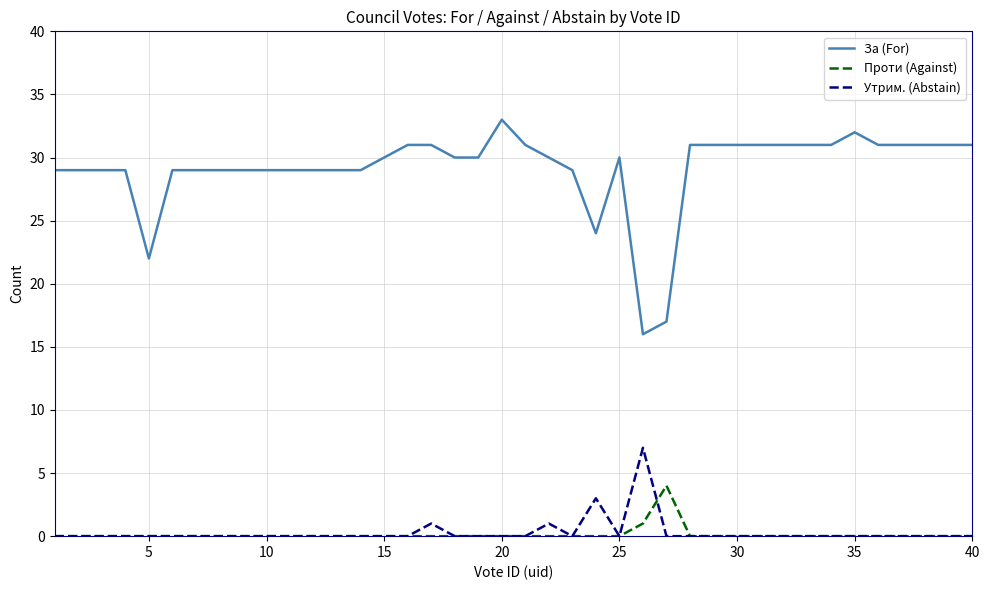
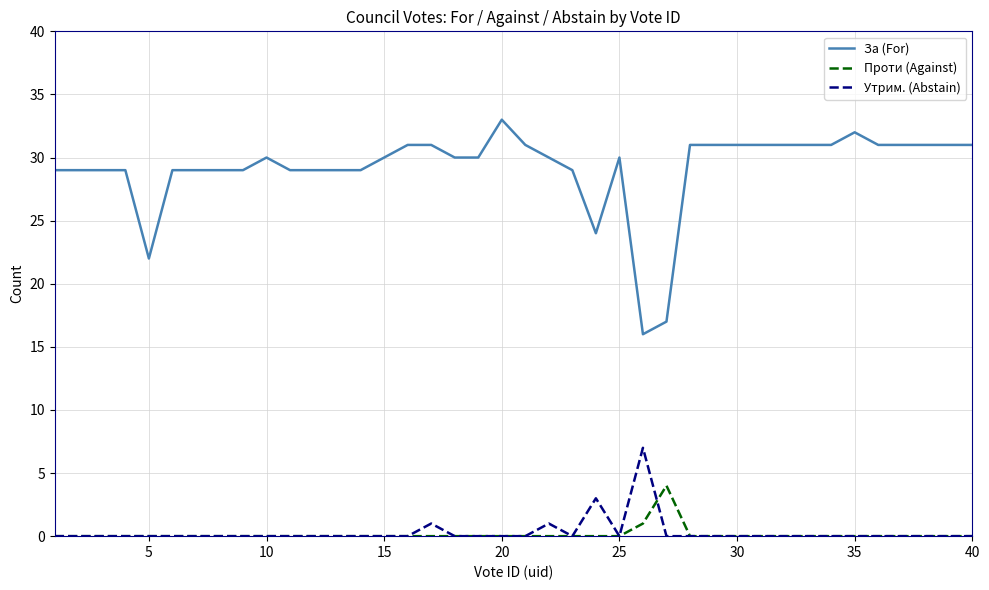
  {
    "За (For)": {
      "5": 22,
-     "10": 29,
+     "10": 30,
      "15": 30,
      "20": 33,
      "25": 30,
      "30": 31,
      "35": 32,
      "40": 31
    }
  }
